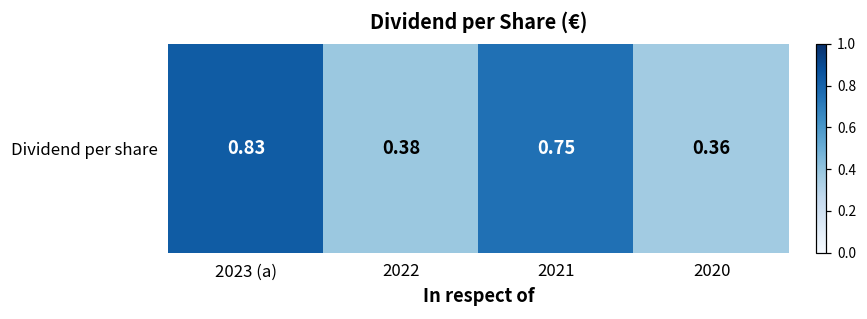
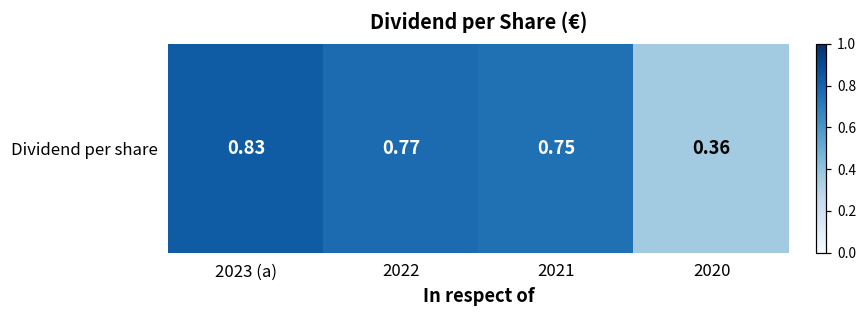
  {
    "Dividend per share": {
      "2023 (a)": 0.83,
-     "2022": 0.38,
+     "2022": 0.77,
      "2021": 0.75,
      "2020": 0.36
    }
  }
